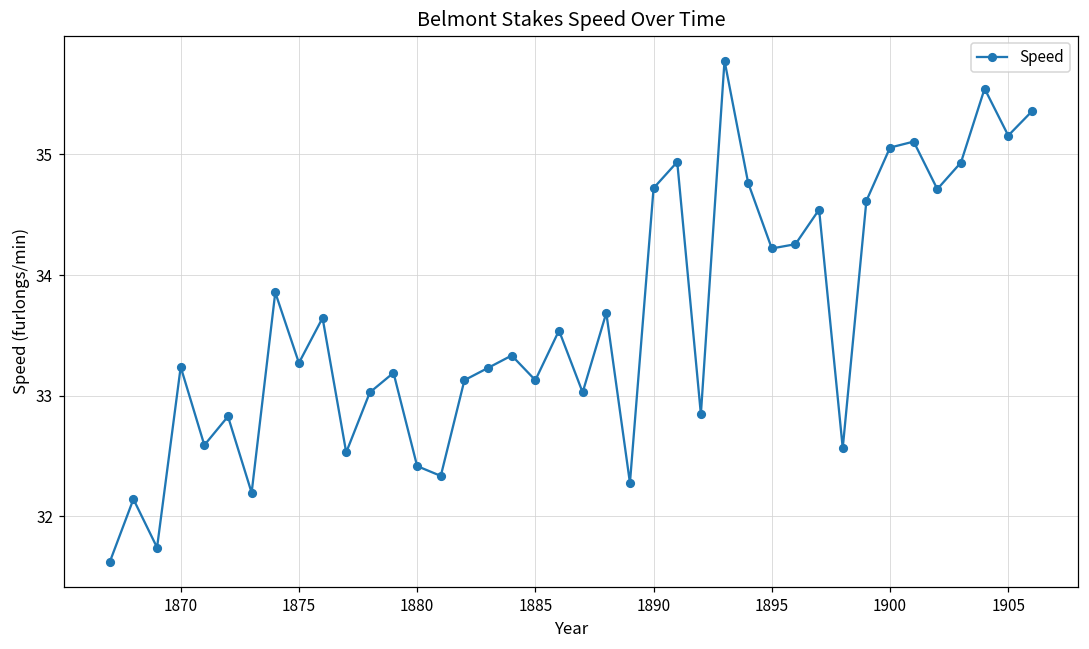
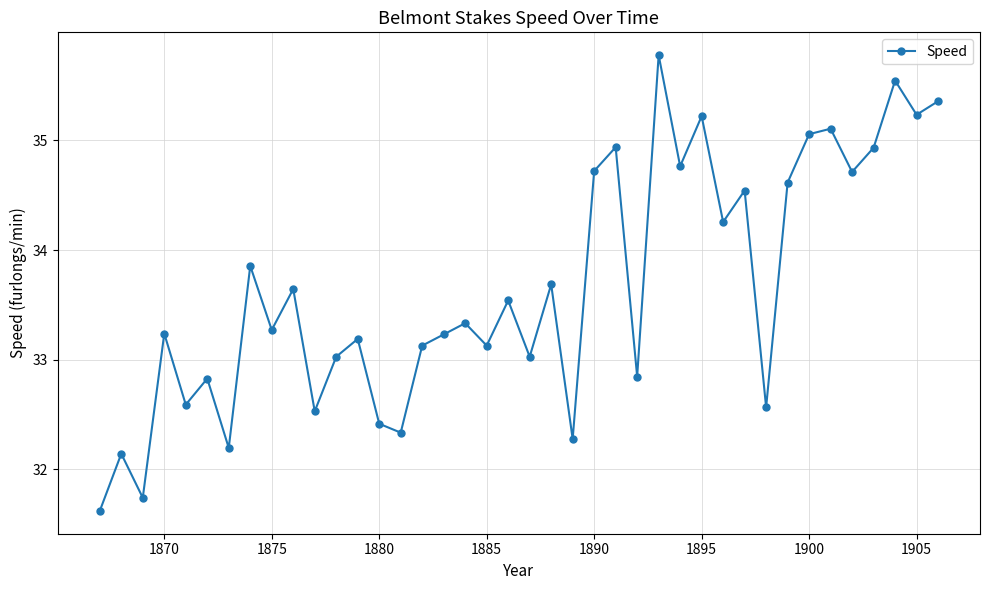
  {
    "1870": 33.24,
    "1875": 33.27,
    "1880": 32.42,
    "1885": 33.13,
    "1890": 34.72,
-   "1895": 34.22,
+   "1895": 35.22,
    "1900": 35.06,
-   "1905": 35.16
+   "1905": 35.23
  }
